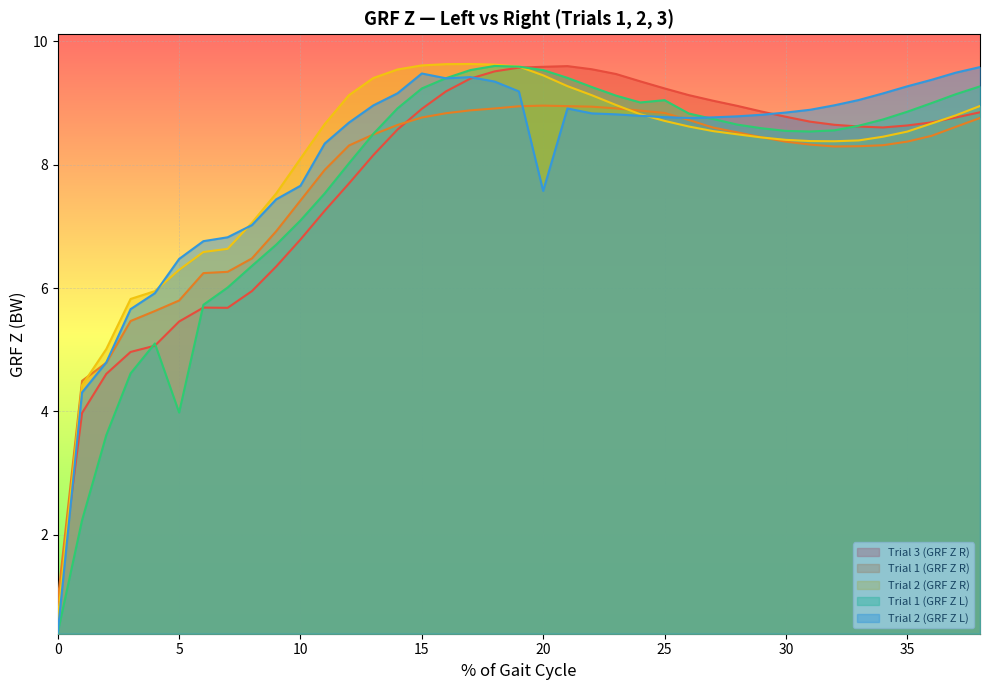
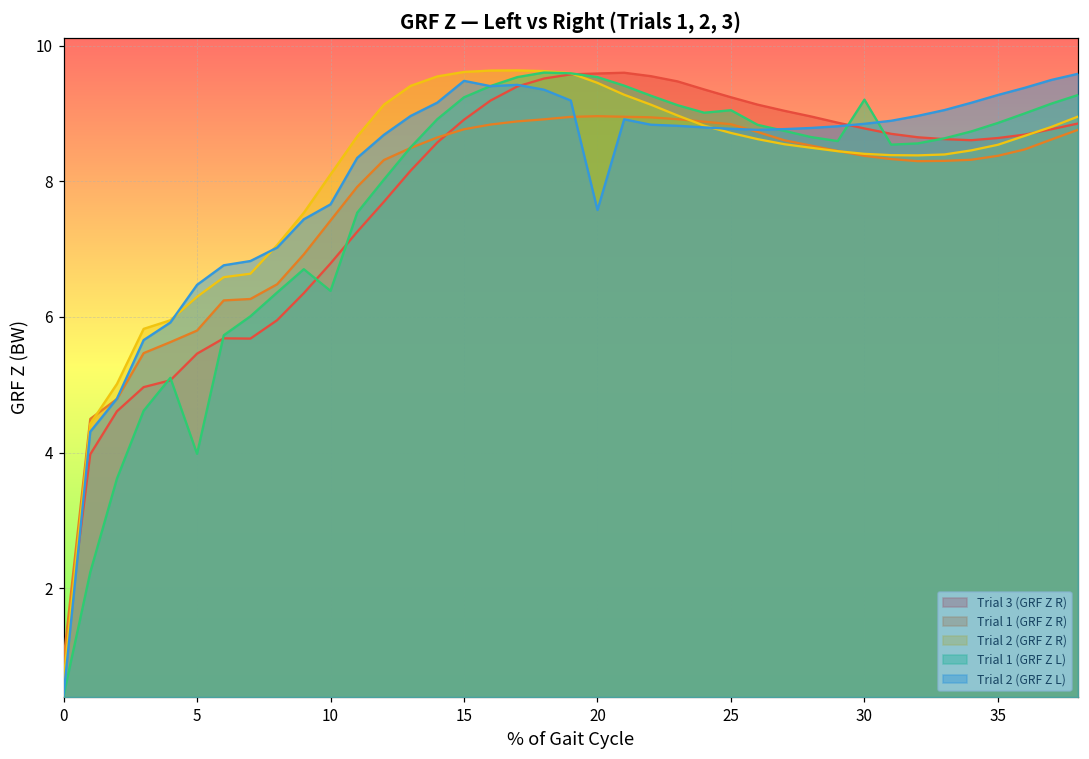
  {
    "Trial 1 (GRF Z L)": {
      "5": 4.0,
-     "10": 7.1,
+     "10": 6.4,
      "15": 9.2,
      "20": 9.5,
      "25": 9.0,
-     "30": 8.5,
+     "30": 9.2,
      "35": 8.9
    },
    "Trial 2 (GRF Z L)": {
      "5": 6.5,
      "10": 7.7,
      "15": 9.5,
      "20": 7.6,
      "25": 8.8,
      "30": 8.8,
      "35": 9.3
    }
  }
